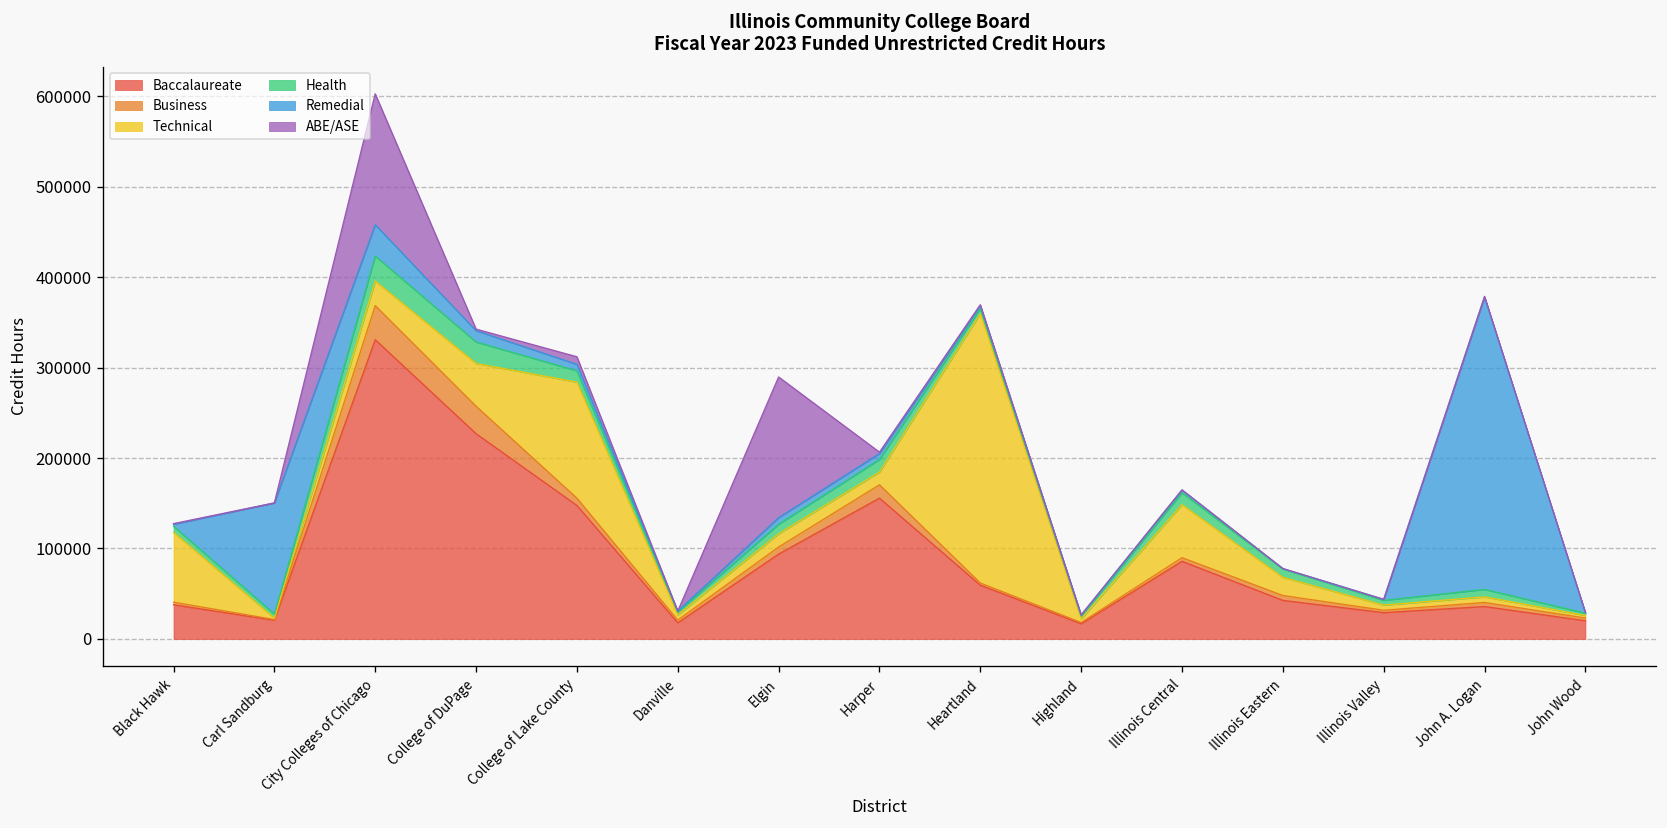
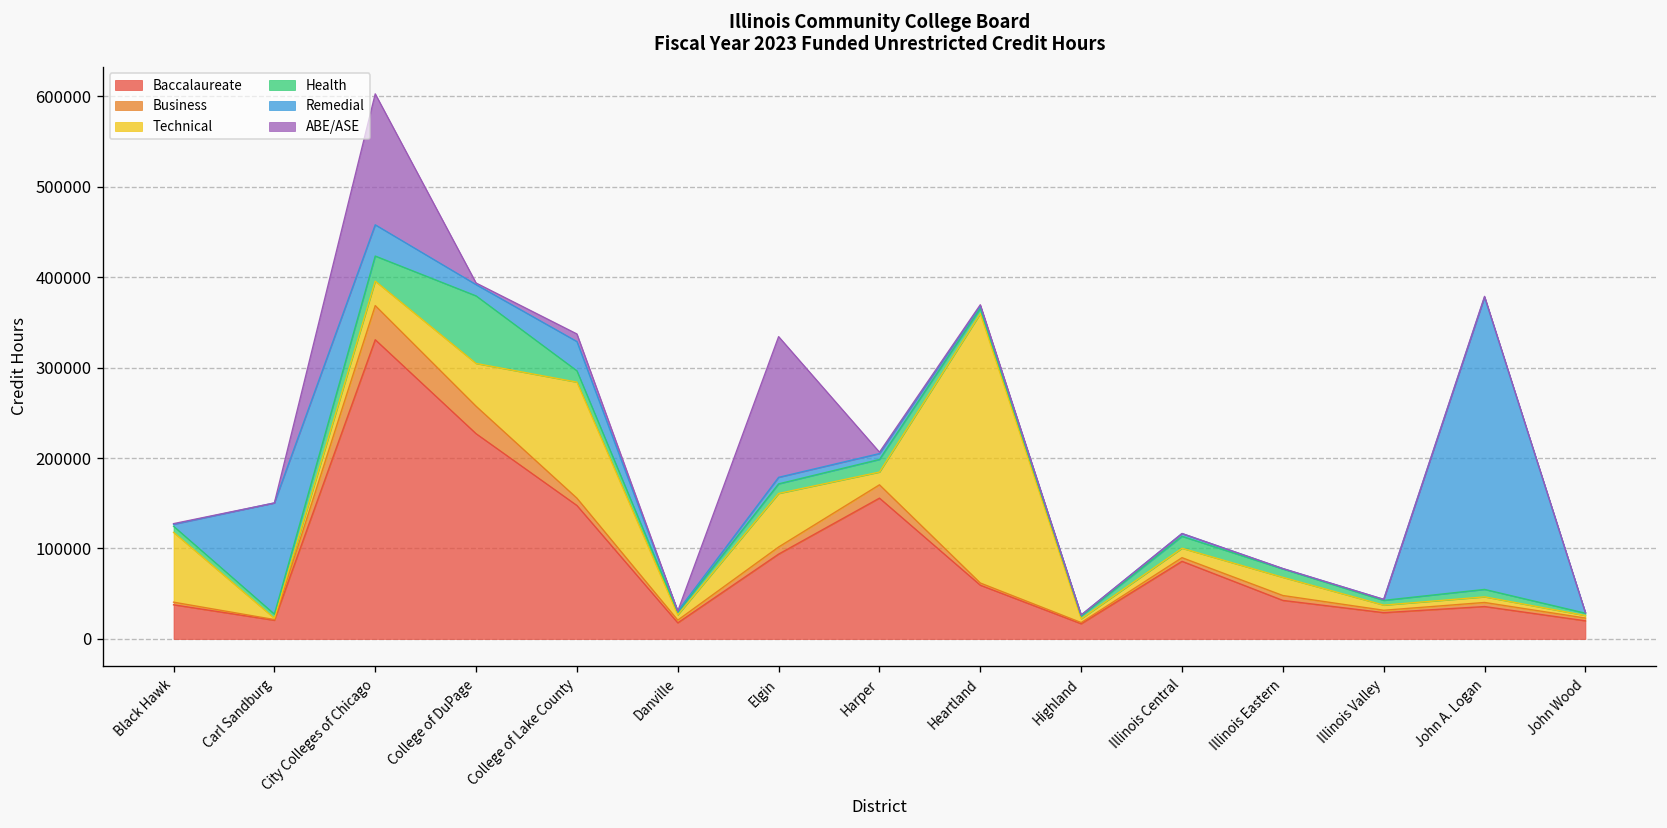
  {
    "Technical": {
      "Black Hawk": 80000,
      "City Colleges of Chicago": 30000,
      "College of DuPage": 50000,
      "College of Lake County": 130000,
-     "Elgin": 10000,
+     "Elgin": 60000,
      "Harper": 10000,
      "Heartland": 300000,
-     "Illinois Central": 60000,
+     "Illinois Central": 10000,
      "Illinois Eastern": 20000,
      "Illinois Valley": 10000,
      "John A. Logan": 10000
    },
    "Health": {
      "Carl Sandburg": 0,
      "City Colleges of Chicago": 30000,
-     "College of DuPage": 20000,
+     "College of DuPage": 70000,
      "College of Lake County": 10000,
      "Elgin": 10000,
      "Harper": 10000,
      "John A. Logan": 10000
    },
    "Remedial": {
      "City Colleges of Chicago": 30000,
-     "College of Lake County": 10000,
+     "College of Lake County": 30000,
      "Elgin": 10000
    },
    "ABE/ASE": {
      "City Colleges of Chicago": 140000,
      "College of Lake County": 10000,
      "Elgin": 160000
    }
  }
